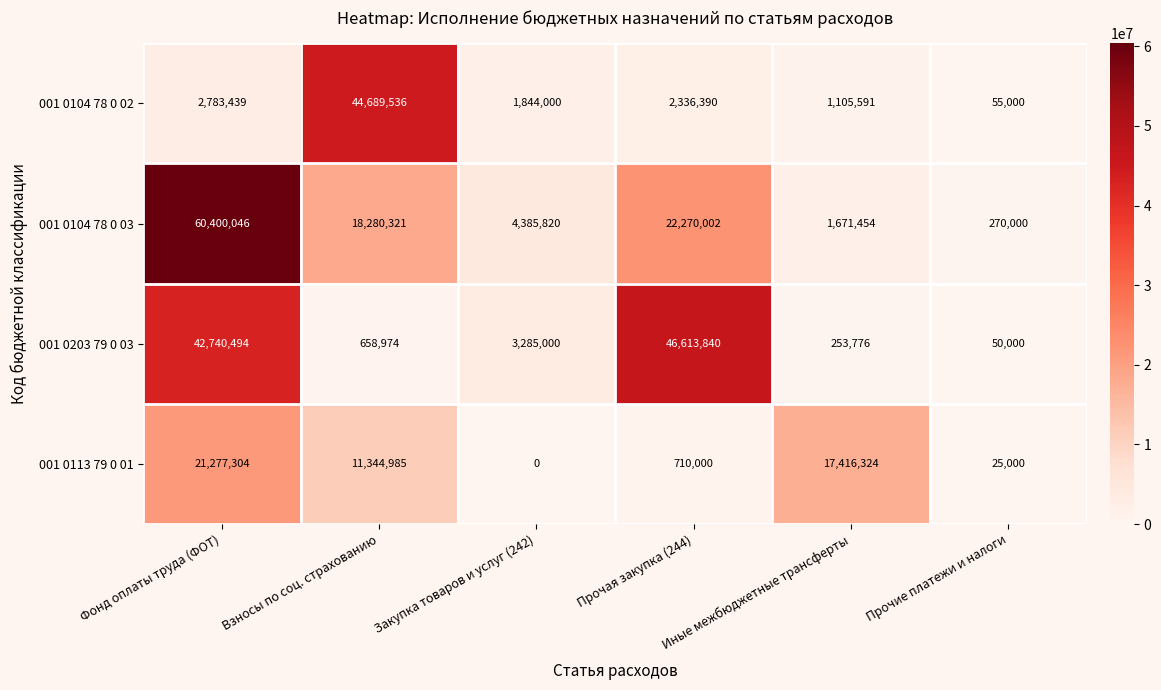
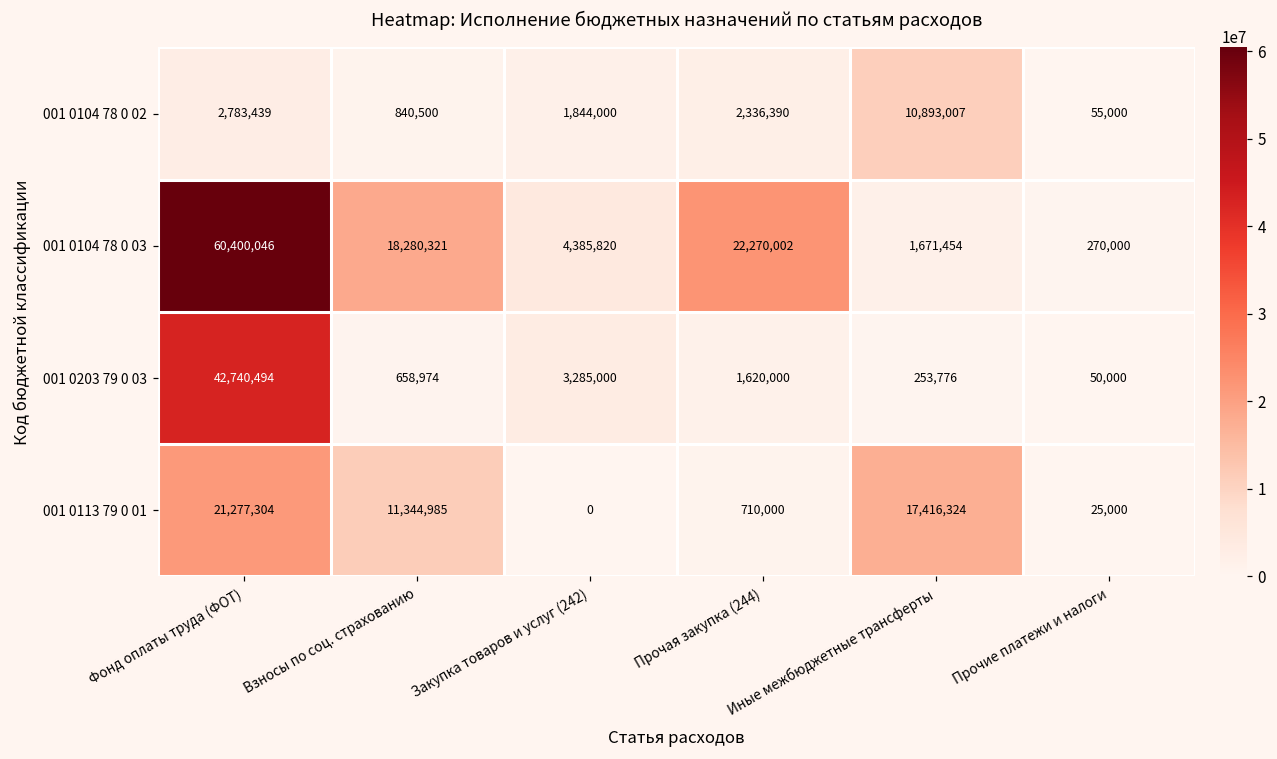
  {
    "001 0104 78 0 02": {
      "Фонд оплаты труда (ФОТ)": "2,783,439",
-     "Взносы по соц. страхованию": "44,689,536",
+     "Взносы по соц. страхованию": "840,500",
      "Закупка товаров и услуг (242)": "1,844,000",
      "Прочая закупка (244)": "2,336,390",
-     "Иные межбюджетные трансферты": "1,105,591",
+     "Иные межбюджетные трансферты": "10,893,007",
      "Прочие платежи и налоги": "55,000"
    },
    "001 0104 78 0 03": {
      "Фонд оплаты труда (ФОТ)": "60,400,046",
      "Взносы по соц. страхованию": "18,280,321",
      "Закупка товаров и услуг (242)": "4,385,820",
      "Прочая закупка (244)": "22,270,002",
      "Иные межбюджетные трансферты": "1,671,454",
      "Прочие платежи и налоги": "270,000"
    },
    "001 0203 79 0 03": {
      "Фонд оплаты труда (ФОТ)": "42,740,494",
      "Взносы по соц. страхованию": "658,974",
      "Закупка товаров и услуг (242)": "3,285,000",
-     "Прочая закупка (244)": "46,613,840",
+     "Прочая закупка (244)": "1,620,000",
      "Иные межбюджетные трансферты": "253,776",
      "Прочие платежи и налоги": "50,000"
    },
    "001 0113 79 0 01": {
      "Фонд оплаты труда (ФОТ)": "21,277,304",
      "Взносы по соц. страхованию": "11,344,985",
      "Закупка товаров и услуг (242)": "0",
      "Прочая закупка (244)": "710,000",
      "Иные межбюджетные трансферты": "17,416,324",
      "Прочие платежи и налоги": "25,000"
    }
  }
